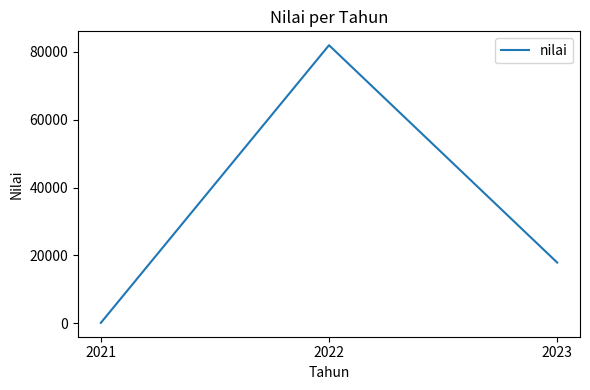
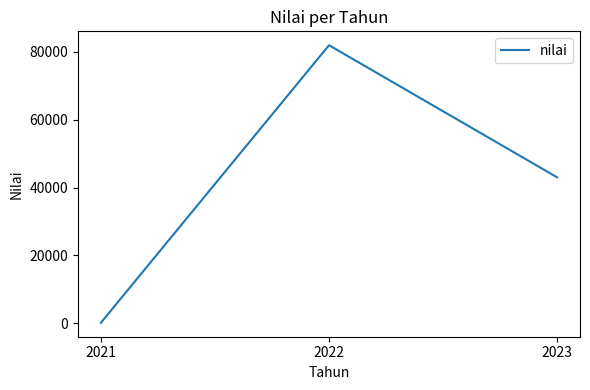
  {
    "2021": 0,
    "2022": 82000,
-   "2023": 18000
+   "2023": 43000
  }
